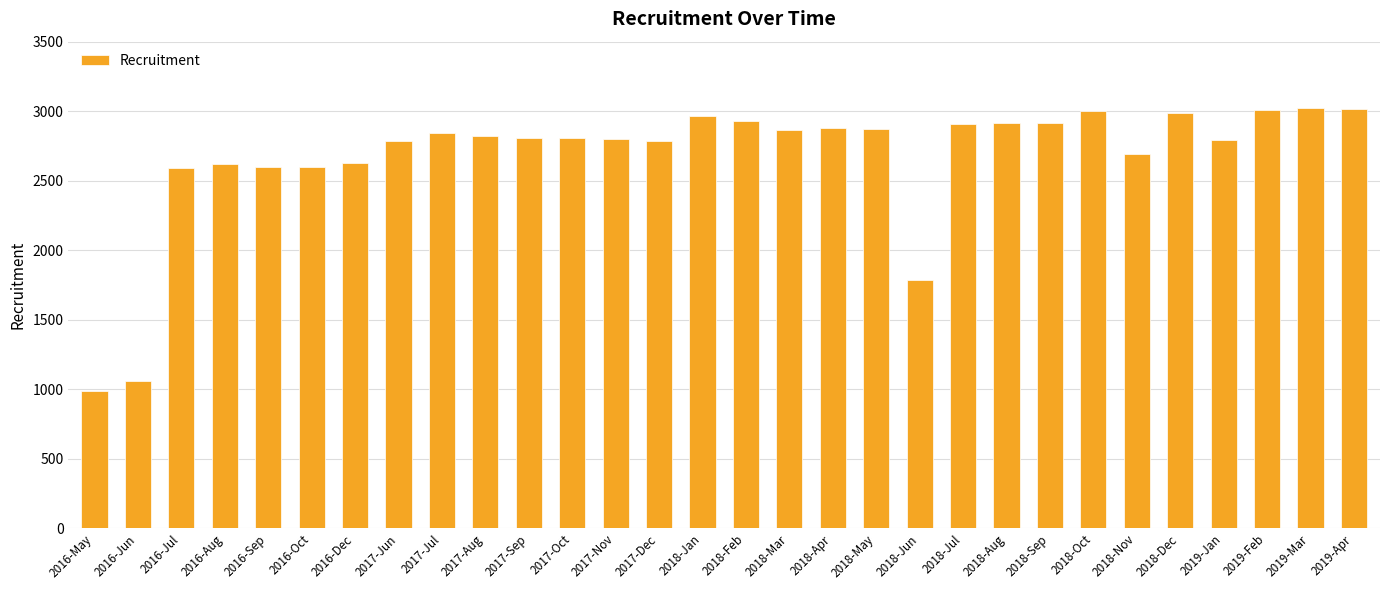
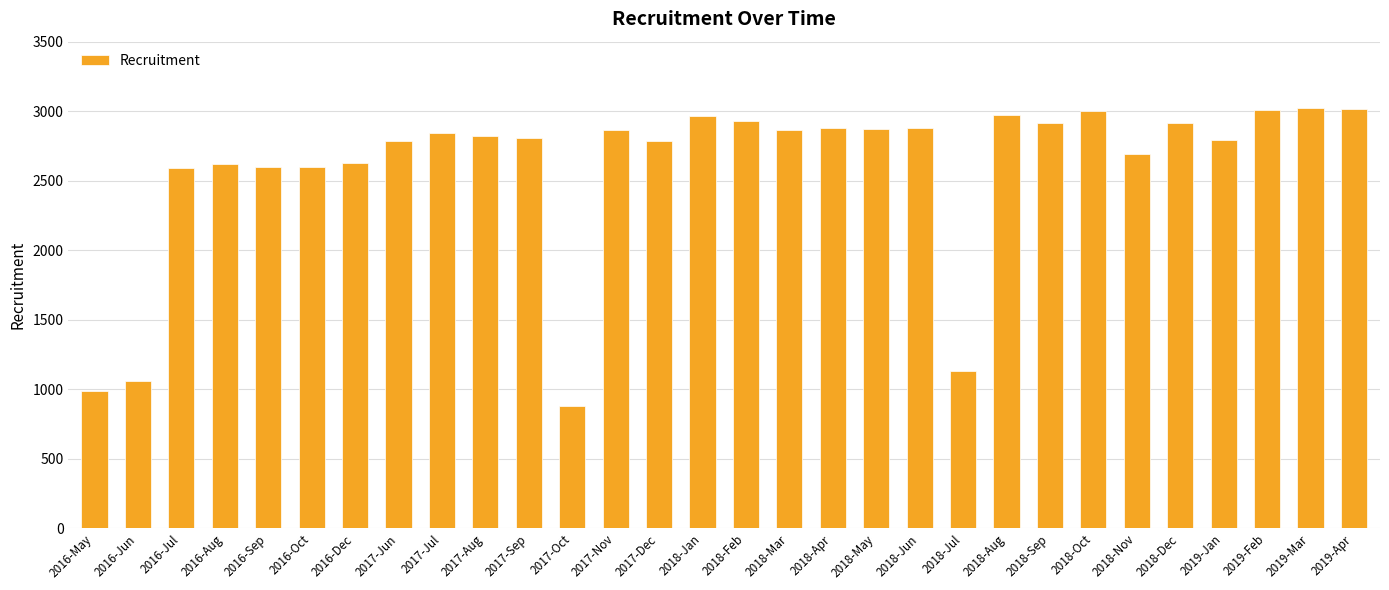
  {
    "2016-May": 990,
    "2016-Jun": 1060,
    "2016-Jul": 2590,
    "2016-Aug": 2620,
    "2016-Sep": 2600,
    "2016-Oct": 2600,
    "2016-Dec": 2630,
    "2017-Jun": 2790,
    "2017-Jul": 2840,
    "2017-Aug": 2820,
    "2017-Sep": 2810,
-   "2017-Oct": 2810,
-   "2017-Nov": 2800,
+   "2017-Oct": 880,
+   "2017-Nov": 2860,
    "2017-Dec": 2780,
    "2018-Jan": 2970,
    "2018-Feb": 2930,
    "2018-Mar": 2870,
    "2018-Apr": 2880,
    "2018-May": 2870,
-   "2018-Jun": 1790,
-   "2018-Jul": 2910,
-   "2018-Aug": 2920,
+   "2018-Jun": 2880,
+   "2018-Jul": 1130,
+   "2018-Aug": 2980,
    "2018-Sep": 2920,
    "2018-Oct": 3000,
    "2018-Nov": 2690,
-   "2018-Dec": 2990,
+   "2018-Dec": 2920,
    "2019-Jan": 2790,
    "2019-Feb": 3010,
    "2019-Mar": 3020,
    "2019-Apr": 3010
  }
